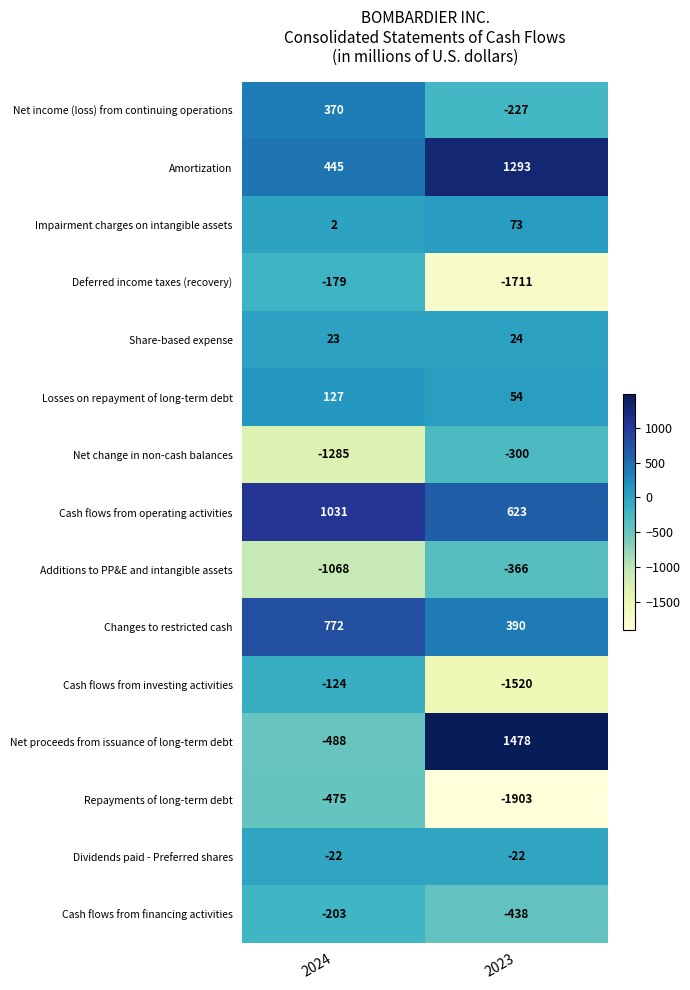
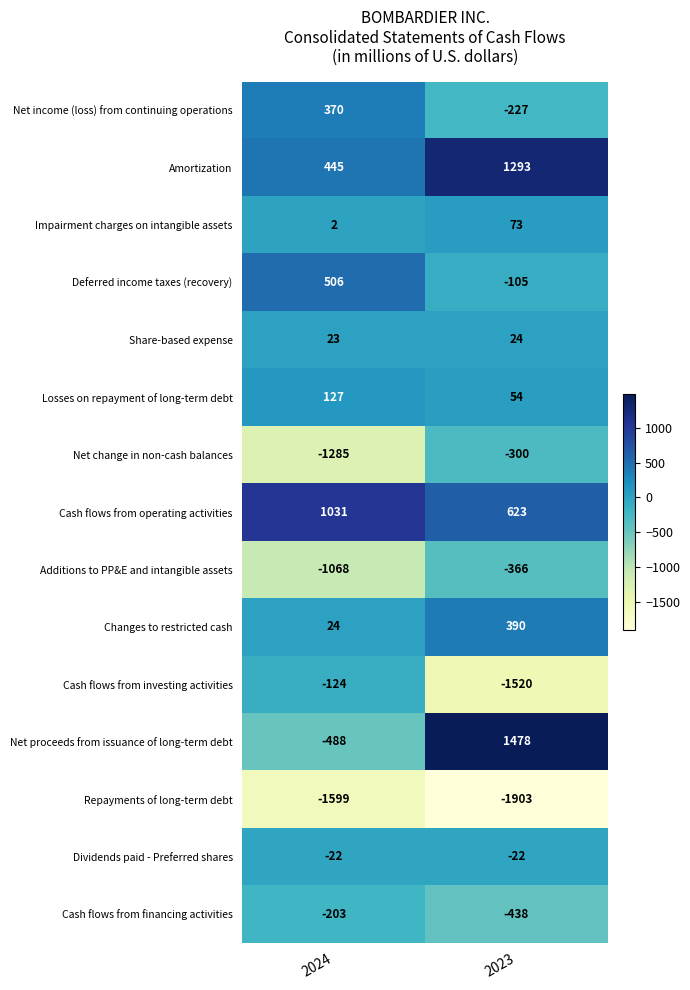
  {
    "Net income (loss) from continuing operations": {
      "2024": 370,
      "2023": -227
    },
    "Amortization": {
      "2024": 445,
      "2023": 1293
    },
    "Impairment charges on intangible assets": {
      "2024": 2,
      "2023": 73
    },
    "Deferred income taxes (recovery)": {
-     "2024": -179,
-     "2023": -1711
+     "2024": 506,
+     "2023": -105
    },
    "Share-based expense": {
      "2024": 23,
      "2023": 24
    },
    "Losses on repayment of long-term debt": {
      "2024": 127,
      "2023": 54
    },
    "Net change in non-cash balances": {
      "2024": -1285,
      "2023": -300
    },
    "Cash flows from operating activities": {
      "2024": 1031,
      "2023": 623
    },
    "Additions to PP&E and intangible assets": {
      "2024": -1068,
      "2023": -366
    },
    "Changes to restricted cash": {
-     "2024": 772,
+     "2024": 24,
      "2023": 390
    },
    "Cash flows from investing activities": {
      "2024": -124,
      "2023": -1520
    },
    "Net proceeds from issuance of long-term debt": {
      "2024": -488,
      "2023": 1478
    },
    "Repayments of long-term debt": {
-     "2024": -475,
+     "2024": -1599,
      "2023": -1903
    },
    "Dividends paid - Preferred shares": {
      "2024": -22,
      "2023": -22
    },
    "Cash flows from financing activities": {
      "2024": -203,
      "2023": -438
    }
  }
